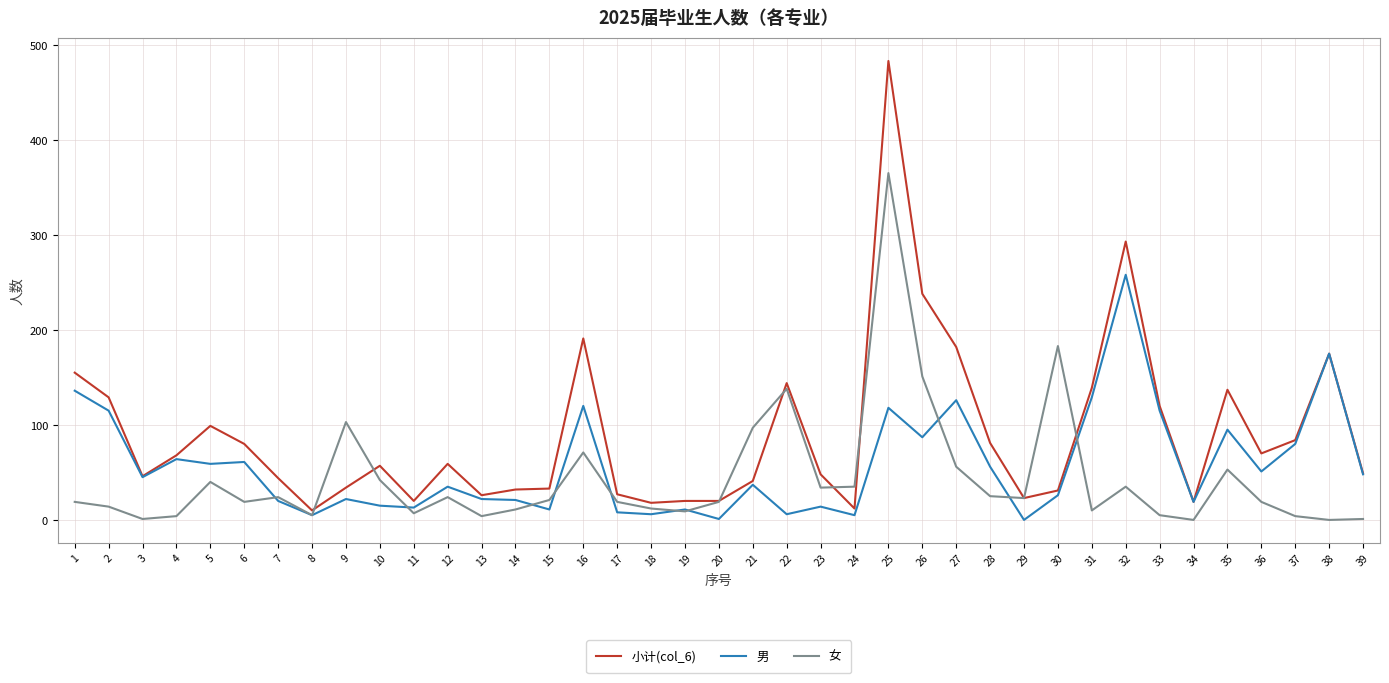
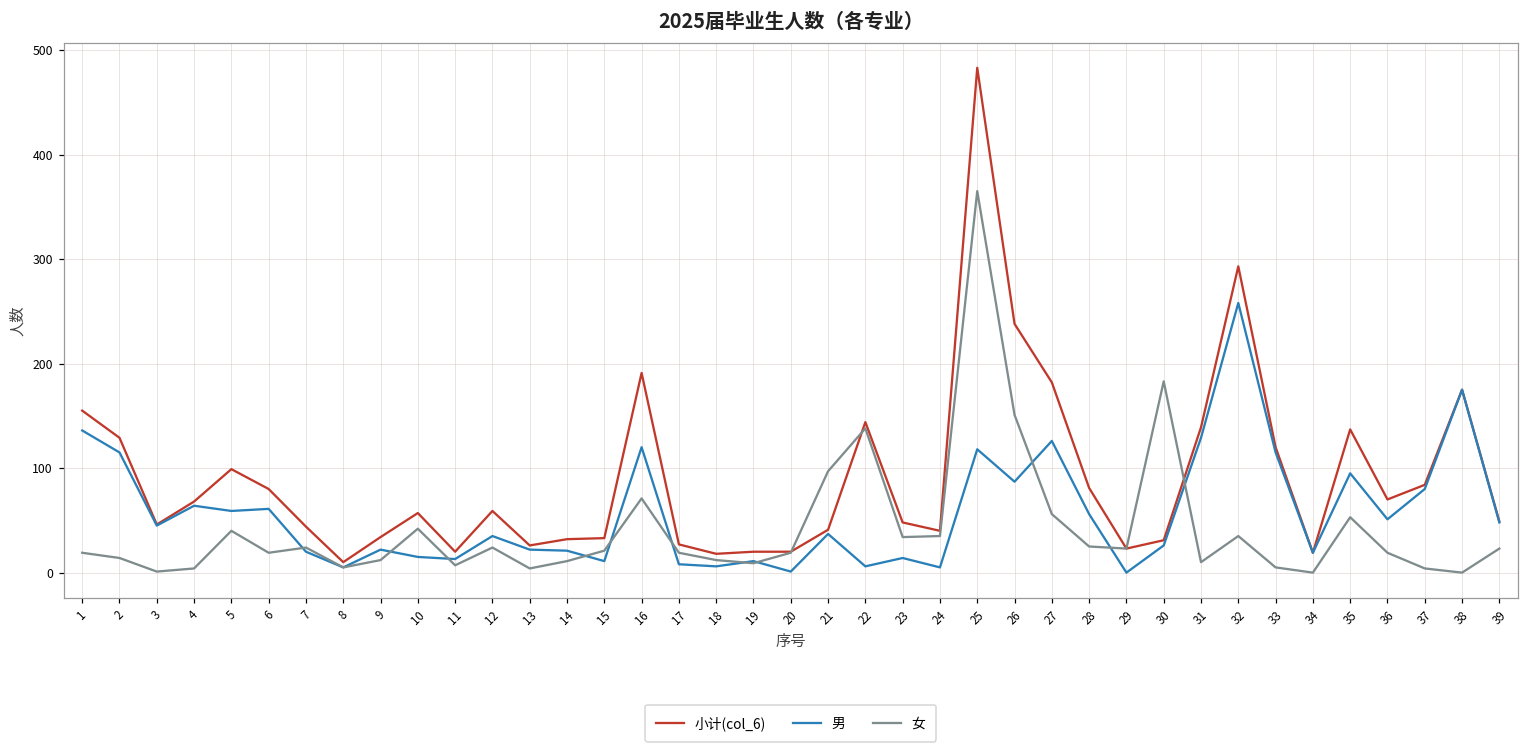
  {
    "小计(col_6)": {
      "1": 160,
      "2": 130,
      "4": 70,
      "5": 100,
      "6": 80,
      "7": 40,
      "8": 10,
      "9": 30,
      "10": 60,
      "11": 20,
      "12": 60,
      "13": 30,
      "14": 30,
      "15": 30,
      "16": 190,
      "17": 30,
      "18": 20,
      "19": 20,
      "21": 40,
      "22": 140,
      "23": 50,
-     "24": 10,
+     "24": 40,
      "25": 480,
      "26": 240,
      "27": 180,
      "28": 80,
      "30": 30,
      "31": 140,
      "32": 290,
      "33": 120,
      "35": 140,
      "36": 70,
      "37": 80
    },
    "男": {
      "1": 140,
      "2": 120,
      "4": 60,
      "5": 60,
      "6": 60,
      "7": 20,
      "9": 20,
      "10": 20,
      "11": 10,
      "12": 40,
      "13": 20,
      "14": 20,
      "15": 10,
      "16": 120,
      "17": 10,
      "18": 10,
      "20": 0,
      "21": 40,
      "22": 10,
      "23": 10,
      "24": 10,
      "25": 120,
      "26": 90,
      "27": 130,
      "28": 60,
      "29": 0,
      "30": 30,
      "31": 130,
      "32": 260,
      "33": 120,
      "35": 100,
      "36": 50,
      "37": 80
    },
    "女": {
      "1": 20,
      "2": 10,
      "3": 0,
      "4": 0,
      "5": 40,
      "6": 20,
      "7": 20,
-     "9": 100,
+     "9": 10,
      "10": 40,
      "11": 10,
      "12": 20,
      "13": 0,
      "14": 10,
      "15": 20,
      "16": 70,
      "17": 20,
      "18": 10,
      "21": 100,
      "22": 140,
      "23": 30,
      "24": 40,
      "25": 370,
      "26": 150,
      "27": 60,
      "28": 30,
      "30": 180,
      "31": 10,
      "32": 40,
      "33": 10,
      "34": 0,
      "35": 50,
      "36": 20,
      "37": 0,
      "38": 0,
-     "39": 0
+     "39": 20
    }
  }
